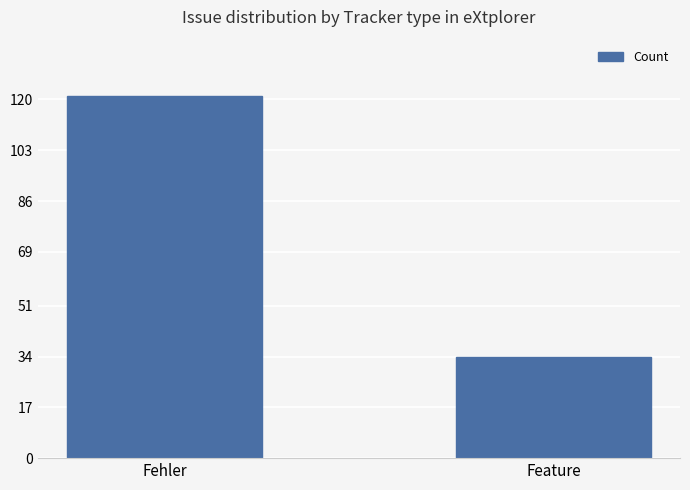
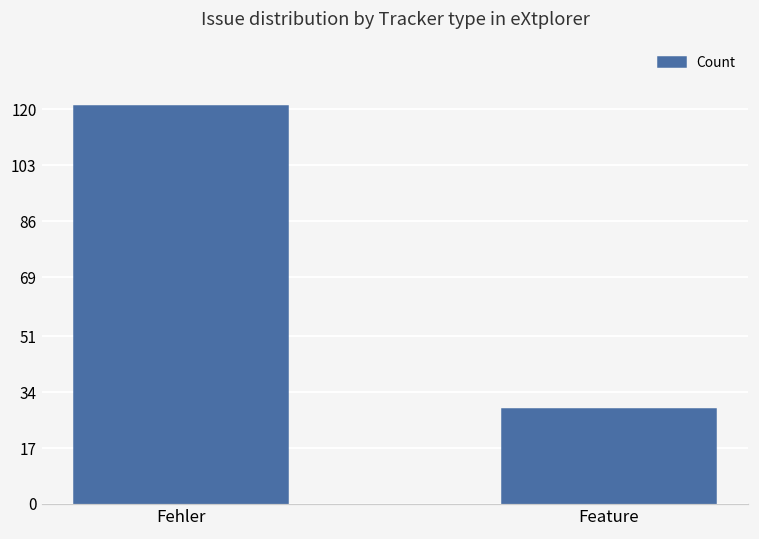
  {
    "Fehler": 121,
-   "Feature": 34
+   "Feature": 29
  }
